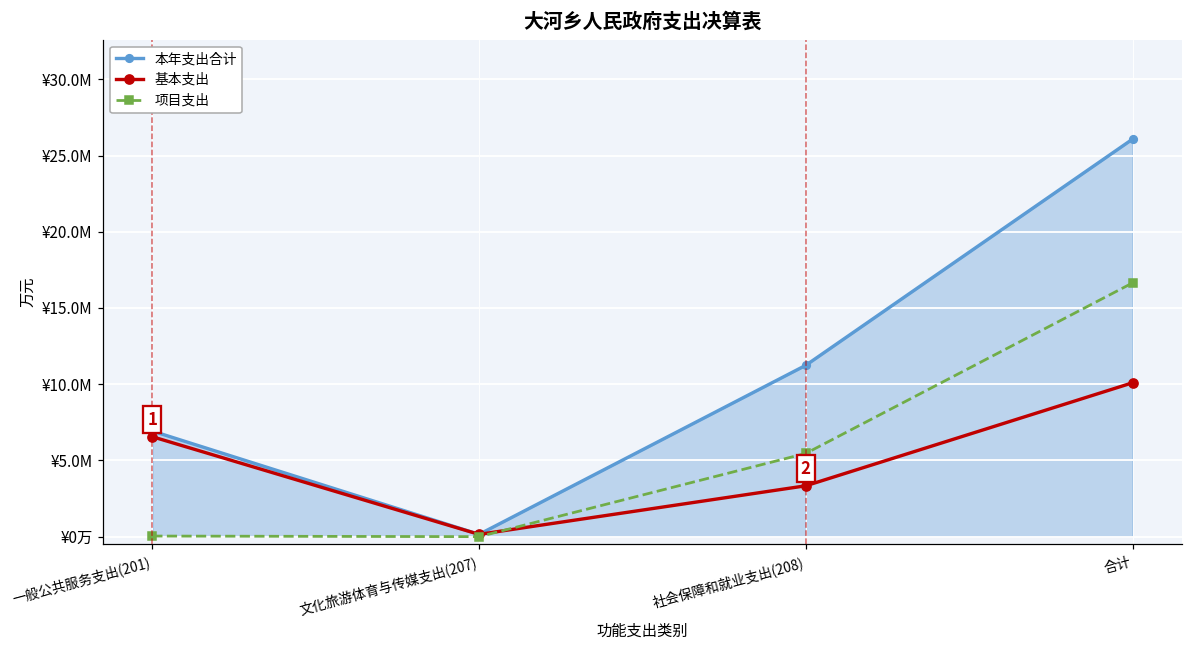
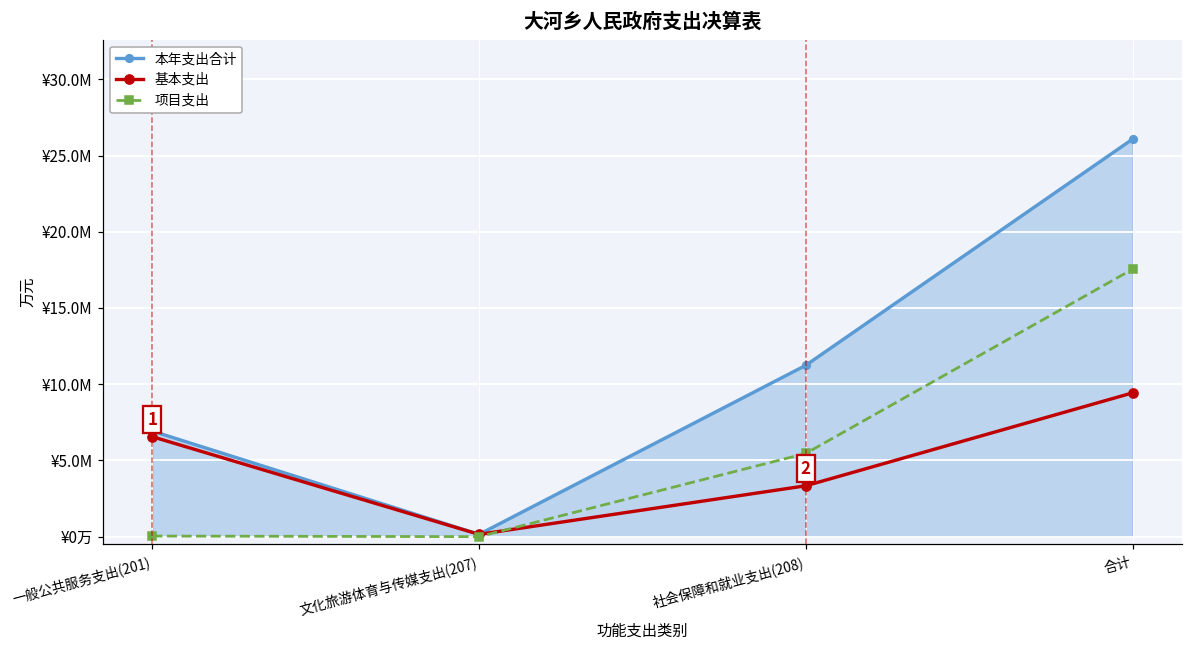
  {
    "本年支出合计": {
      "社会保障和就业支出(208)": "¥11200000",
      "合计": "¥26100000"
    },
    "基本支出": {
-     "合计": "¥10100000"
+     "合计": "¥9400000"
    },
    "项目支出": {
      "一般公共服务支出(201)": "¥0",
      "社会保障和就业支出(208)": "¥5500000",
-     "合计": "¥16600000"
+     "合计": "¥17500000"
    }
  }
